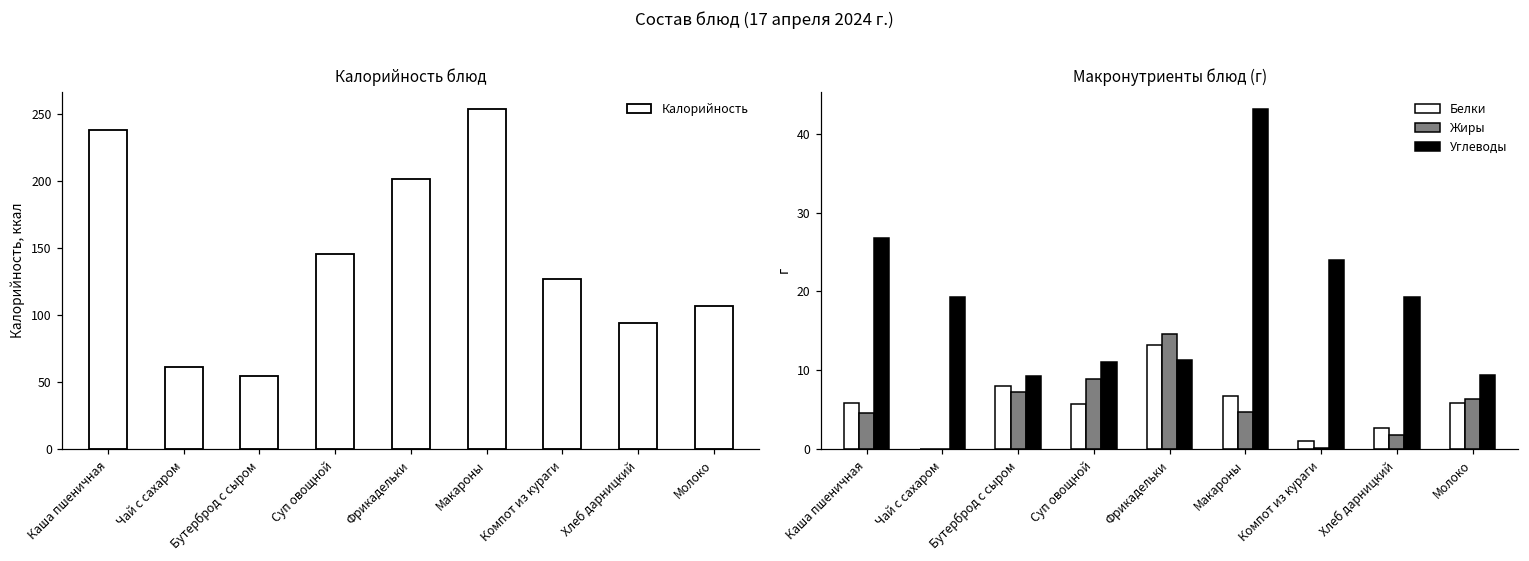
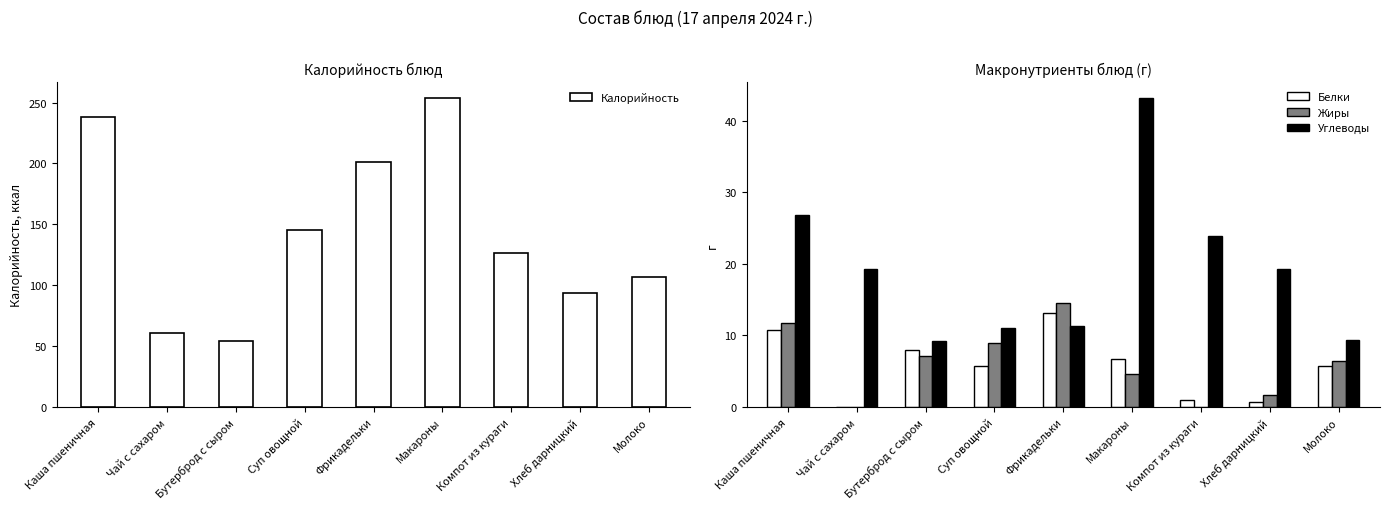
  {
    "Калорийность блюд": {
      "Каша пшеничная": 238,
      "Чай с сахаром": 61,
      "Бутерброд с сыром": 54,
      "Суп овощной": 145,
      "Фрикадельки": 202,
      "Макароны": 254,
      "Компот из кураги": 127,
      "Хлеб дарницкий": 94,
      "Молоко": 107
    },
    "Макронутриенты блюд (г)": {
      "Белки": {
-       "Каша пшеничная": 6,
+       "Каша пшеничная": 11,
        "Бутерброд с сыром": 8,
        "Суп овощной": 6,
        "Фрикадельки": 13,
        "Макароны": 7,
        "Компот из кураги": 1,
-       "Хлеб дарницкий": 3,
+       "Хлеб дарницкий": 1,
        "Молоко": 6
      },
      "Жиры": {
-       "Каша пшеничная": 5,
+       "Каша пшеничная": 12,
        "Бутерброд с сыром": 7,
        "Суп овощной": 9,
        "Фрикадельки": 15,
        "Макароны": 5,
        "Хлеб дарницкий": 2,
        "Молоко": 6
      },
      "Углеводы": {
        "Каша пшеничная": 27,
        "Чай с сахаром": 19,
        "Бутерброд с сыром": 9,
        "Суп овощной": 11,
        "Фрикадельки": 11,
        "Макароны": 43,
        "Компот из кураги": 24,
        "Хлеб дарницкий": 19,
        "Молоко": 9
      }
    }
  }
